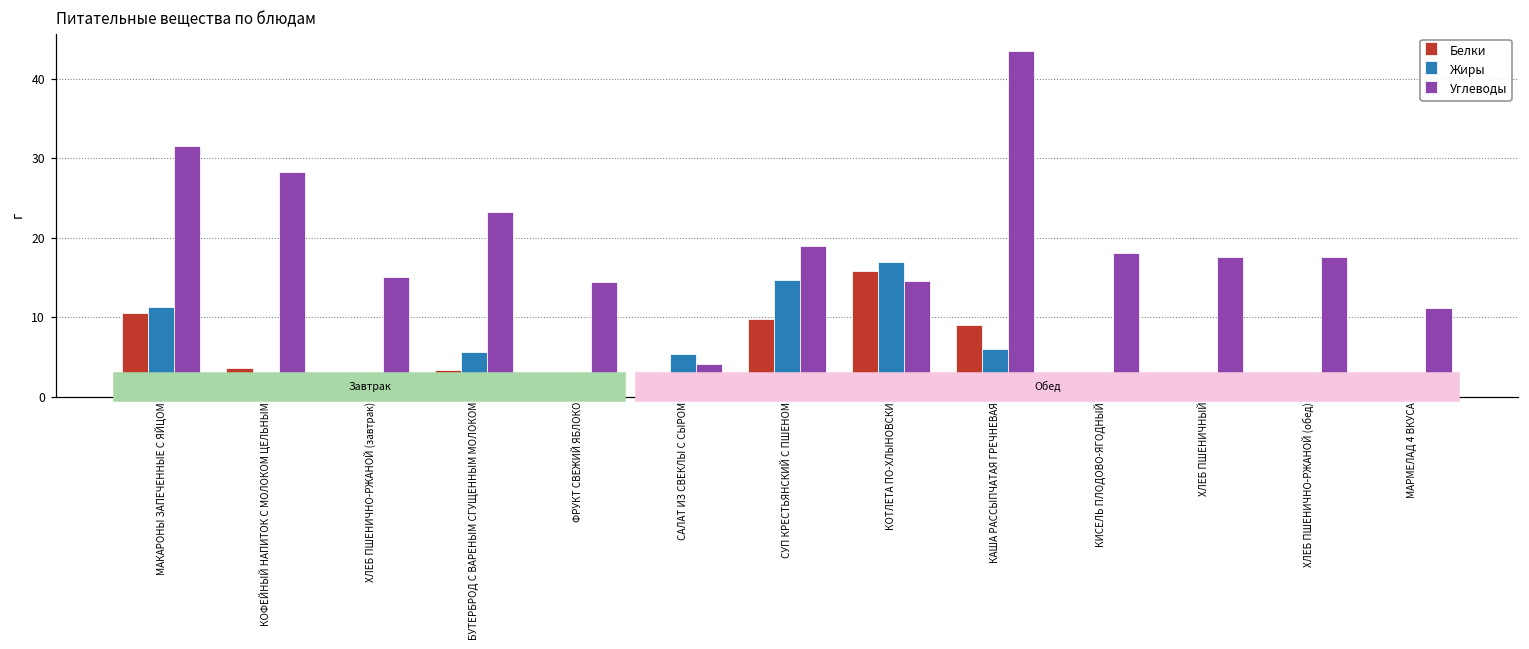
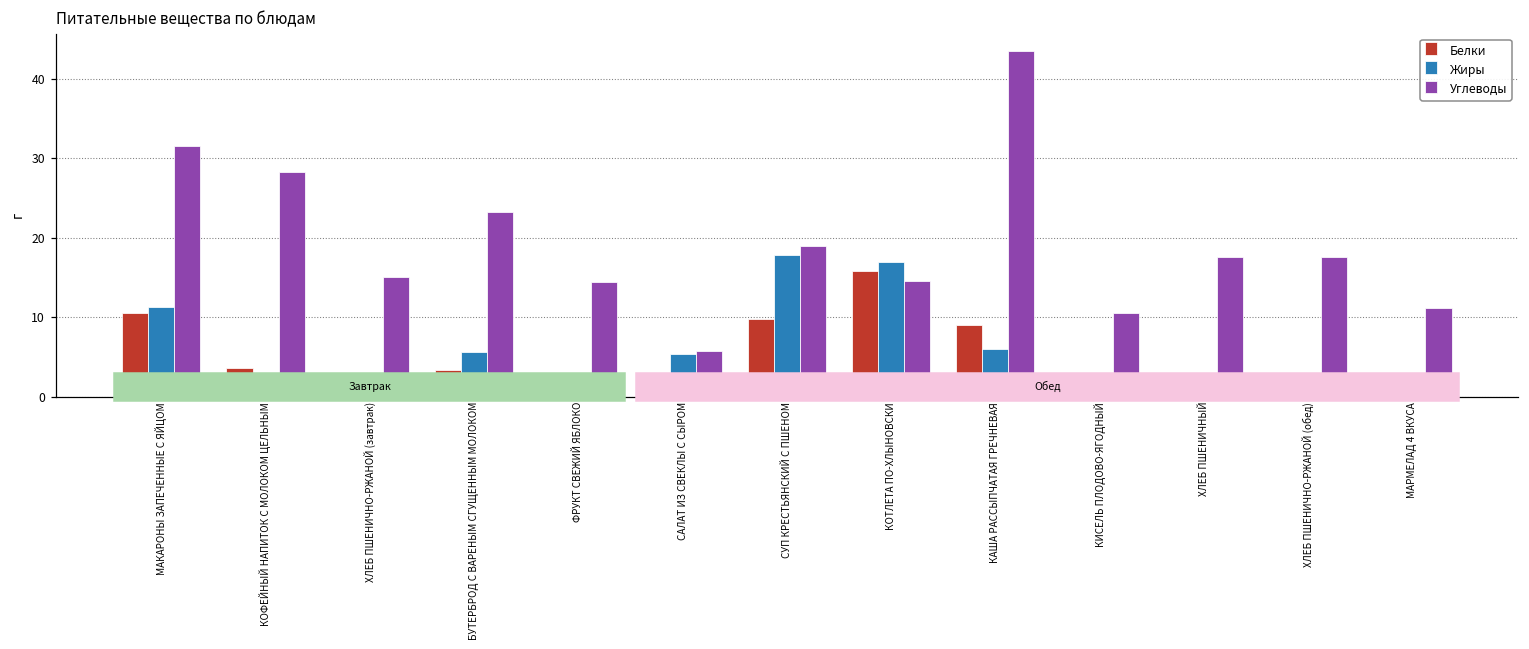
  {
    "Белки": {
      "МАКАРОНЫ ЗАПЕЧЕННЫЕ С ЯЙЦОМ": 11,
      "КОФЕЙНЫЙ НАПИТОК С МОЛОКОМ ЦЕЛЬНЫМ": 4,
      "БУТЕРБРОД С ВАРЕНЫМ СГУЩЕННЫМ МОЛОКОМ": 3,
      "СУП КРЕСТЬЯНСКИЙ С ПШЕНОМ": 10,
      "КОТЛЕТА ПО-ХЛЫНОВСКИ": 16,
      "КАША РАССЫПЧАТАЯ ГРЕЧНЕВАЯ": 9
    },
    "Жиры": {
      "МАКАРОНЫ ЗАПЕЧЕННЫЕ С ЯЙЦОМ": 11,
      "БУТЕРБРОД С ВАРЕНЫМ СГУЩЕННЫМ МОЛОКОМ": 6,
      "САЛАТ ИЗ СВЕКЛЫ С СЫРОМ": 5,
-     "СУП КРЕСТЬЯНСКИЙ С ПШЕНОМ": 15,
+     "СУП КРЕСТЬЯНСКИЙ С ПШЕНОМ": 18,
      "КОТЛЕТА ПО-ХЛЫНОВСКИ": 17,
      "КАША РАССЫПЧАТАЯ ГРЕЧНЕВАЯ": 6
    },
    "Углеводы": {
      "МАКАРОНЫ ЗАПЕЧЕННЫЕ С ЯЙЦОМ": 32,
      "КОФЕЙНЫЙ НАПИТОК С МОЛОКОМ ЦЕЛЬНЫМ": 28,
      "ХЛЕБ ПШЕНИЧНО-РЖАНОЙ (завтрак)": 15,
      "БУТЕРБРОД С ВАРЕНЫМ СГУЩЕННЫМ МОЛОКОМ": 23,
      "ФРУКТ СВЕЖИЙ ЯБЛОКО": 14,
-     "САЛАТ ИЗ СВЕКЛЫ С СЫРОМ": 4,
+     "САЛАТ ИЗ СВЕКЛЫ С СЫРОМ": 6,
      "СУП КРЕСТЬЯНСКИЙ С ПШЕНОМ": 19,
      "КОТЛЕТА ПО-ХЛЫНОВСКИ": 15,
      "КАША РАССЫПЧАТАЯ ГРЕЧНЕВАЯ": 44,
-     "КИСЕЛЬ ПЛОДОВО-ЯГОДНЫЙ": 18,
+     "КИСЕЛЬ ПЛОДОВО-ЯГОДНЫЙ": 11,
      "ХЛЕБ ПШЕНИЧНЫЙ": 18,
      "ХЛЕБ ПШЕНИЧНО-РЖАНОЙ (обед)": 18,
      "МАРМЕЛАД 4 ВКУСА": 11
    }
  }
